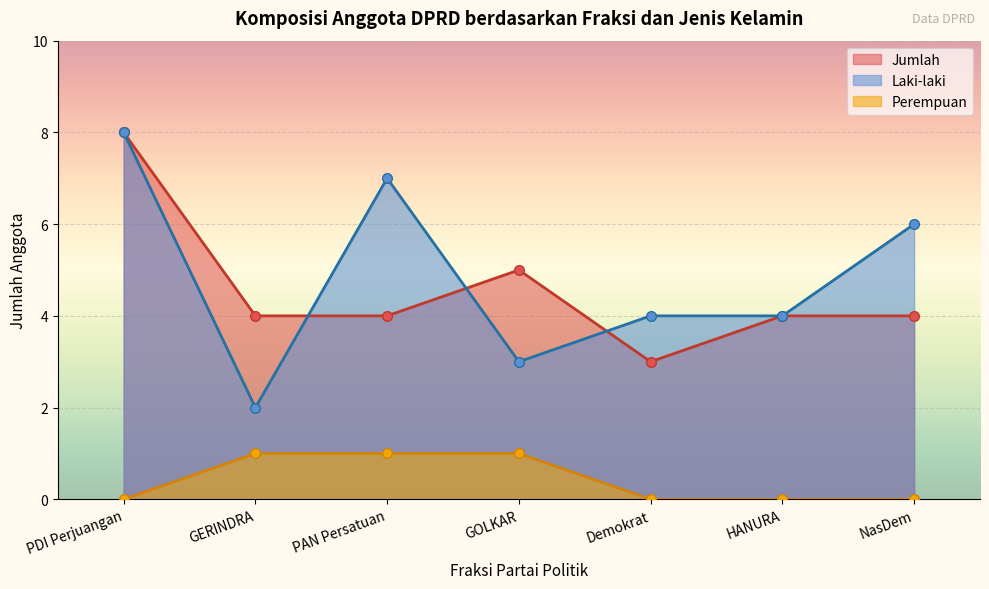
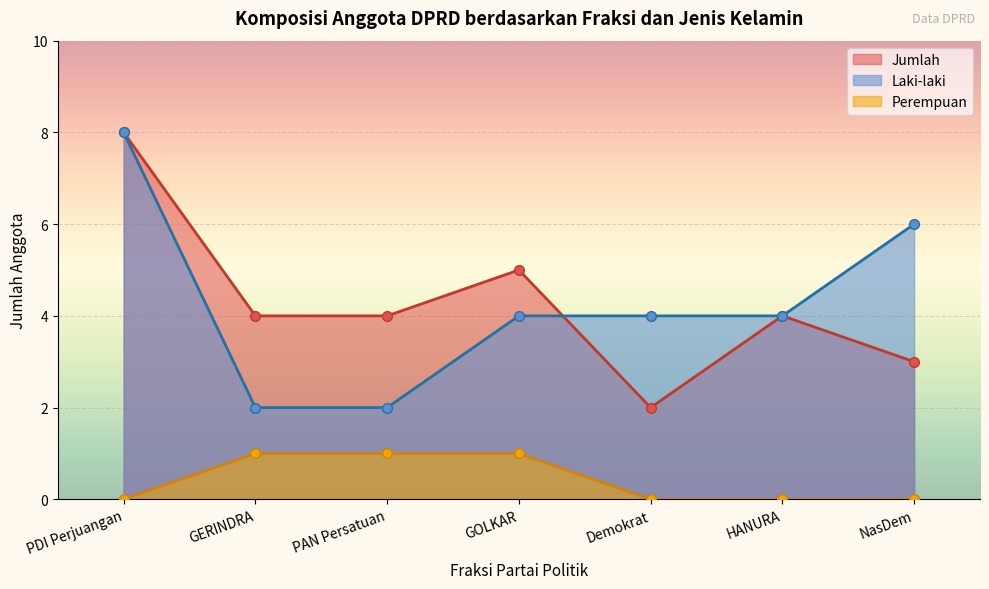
  {
    "Jumlah": {
      "GERINDRA": 4,
      "PAN Persatuan": 4,
      "GOLKAR": 5,
-     "Demokrat": 3,
-     "NasDem": 4
+     "Demokrat": 2,
+     "NasDem": 3
    },
    "Laki-laki": {
      "GERINDRA": 2,
-     "PAN Persatuan": 7,
-     "GOLKAR": 3,
+     "PAN Persatuan": 2,
+     "GOLKAR": 4,
      "Demokrat": 4,
      "NasDem": 6
    },
    "Perempuan": {
      "PDI Perjuangan": 0,
      "GERINDRA": 1,
      "PAN Persatuan": 1,
      "GOLKAR": 1,
      "Demokrat": 0,
      "HANURA": 0,
      "NasDem": 0
    }
  }
